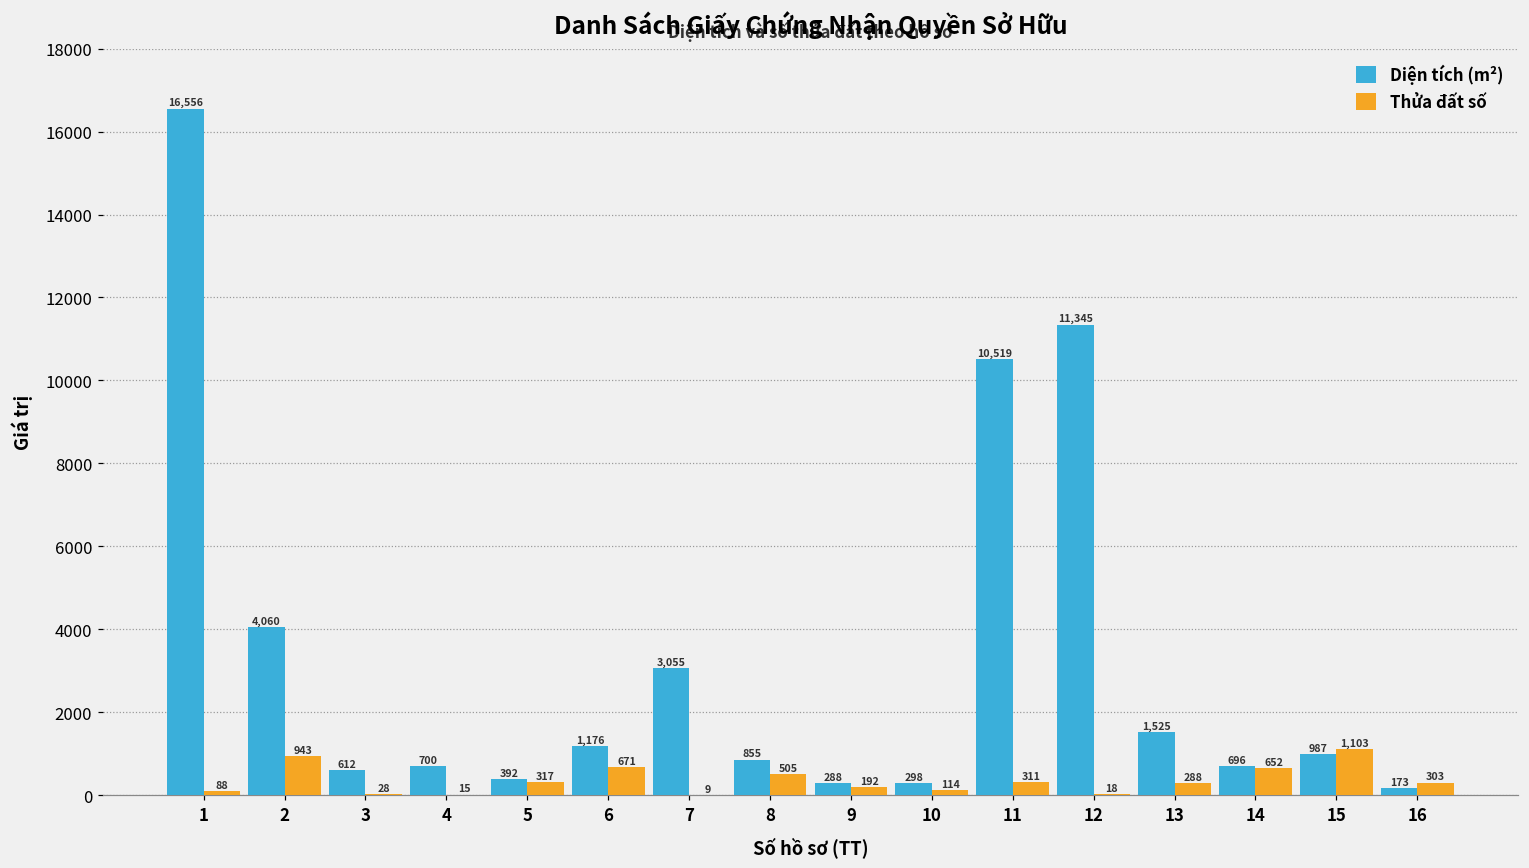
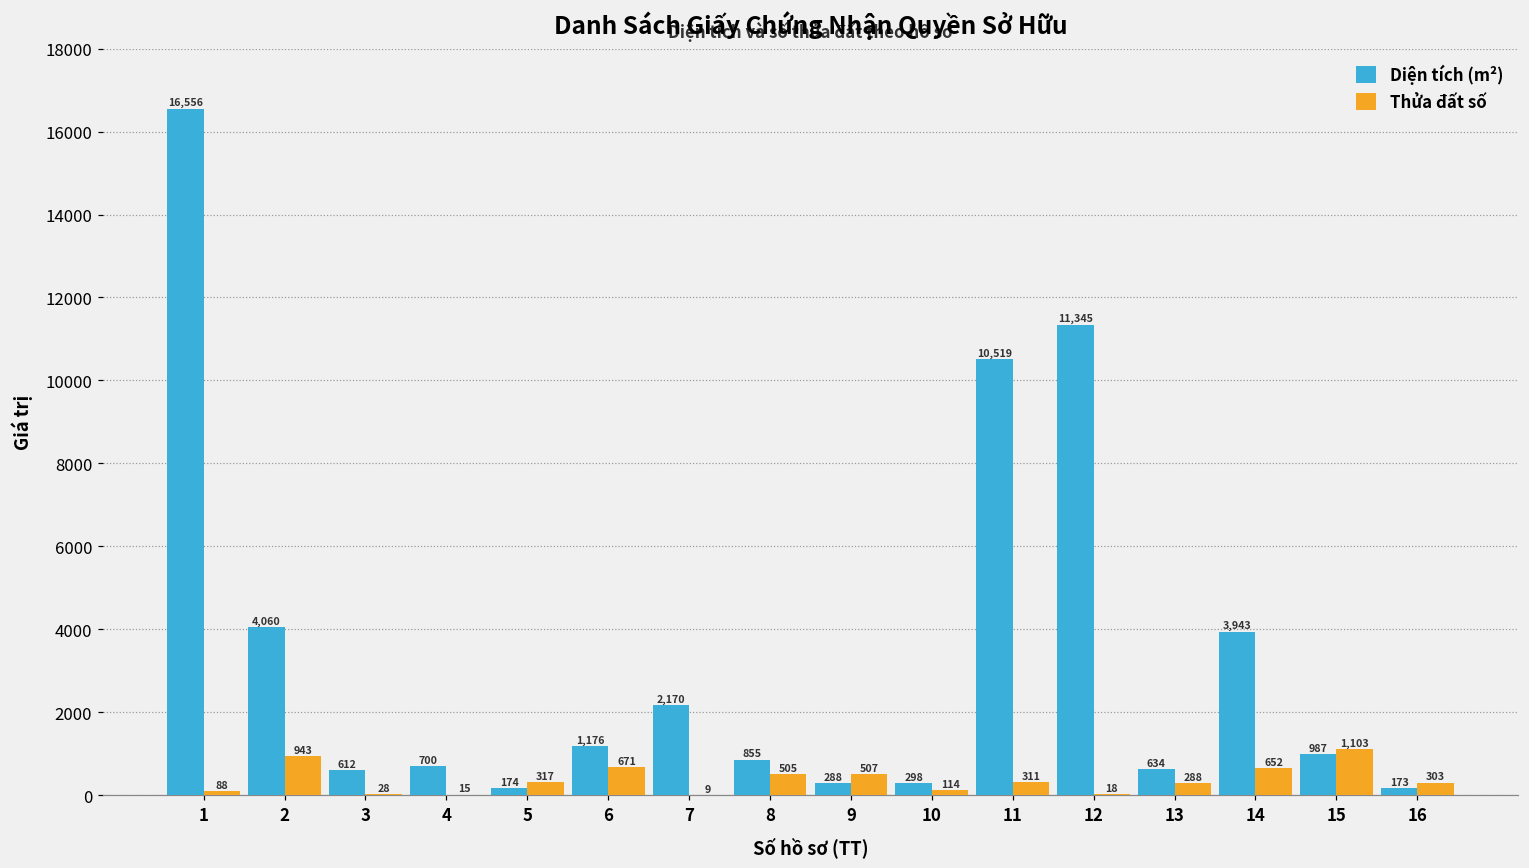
  {
    "Diện tích (m²)": {
      "1": "16,556",
      "2": "4,060",
      "3": "612",
      "4": "700",
-     "5": "392",
+     "5": "174",
      "6": "1,176",
-     "7": "3,055",
+     "7": "2,170",
      "8": "855",
      "9": "288",
      "10": "298",
      "11": "10,519",
      "12": "11,345",
-     "13": "1,525",
-     "14": "696",
+     "13": "634",
+     "14": "3,943",
      "15": "987",
      "16": "173"
    },
    "Thửa đất số": {
      "1": "88",
      "2": "943",
      "3": "28",
      "4": "15",
      "5": "317",
      "6": "671",
      "7": "9",
      "8": "505",
-     "9": "192",
+     "9": "507",
      "10": "114",
      "11": "311",
      "12": "18",
      "13": "288",
      "14": "652",
      "15": "1,103",
      "16": "303"
    }
  }
